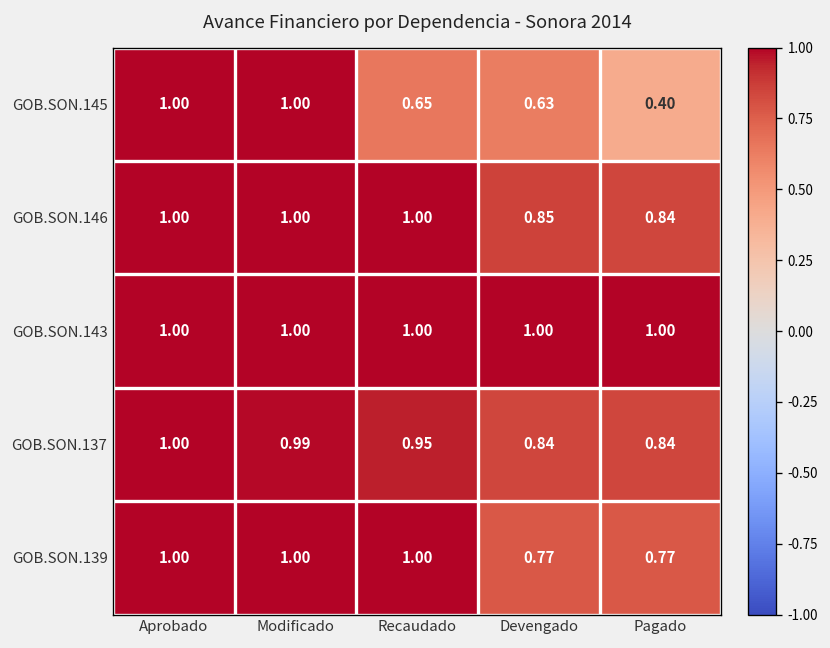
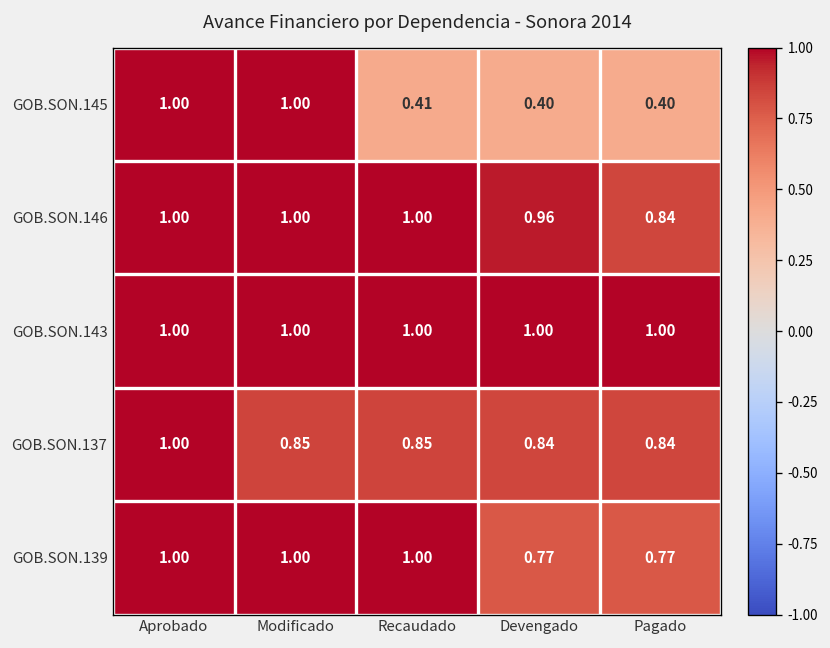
  {
    "GOB.SON.145": {
      "Aprobado": 1.00,
      "Modificado": 1.00,
-     "Recaudado": 0.65,
-     "Devengado": 0.63,
+     "Recaudado": 0.41,
+     "Devengado": 0.40,
      "Pagado": 0.40
    },
    "GOB.SON.146": {
      "Aprobado": 1.00,
      "Modificado": 1.00,
      "Recaudado": 1.00,
-     "Devengado": 0.85,
+     "Devengado": 0.96,
      "Pagado": 0.84
    },
    "GOB.SON.143": {
      "Aprobado": 1.00,
      "Modificado": 1.00,
      "Recaudado": 1.00,
      "Devengado": 1.00,
      "Pagado": 1.00
    },
    "GOB.SON.137": {
      "Aprobado": 1.00,
-     "Modificado": 0.99,
-     "Recaudado": 0.95,
+     "Modificado": 0.85,
+     "Recaudado": 0.85,
      "Devengado": 0.84,
      "Pagado": 0.84
    },
    "GOB.SON.139": {
      "Aprobado": 1.00,
      "Modificado": 1.00,
      "Recaudado": 1.00,
      "Devengado": 0.77,
      "Pagado": 0.77
    }
  }
